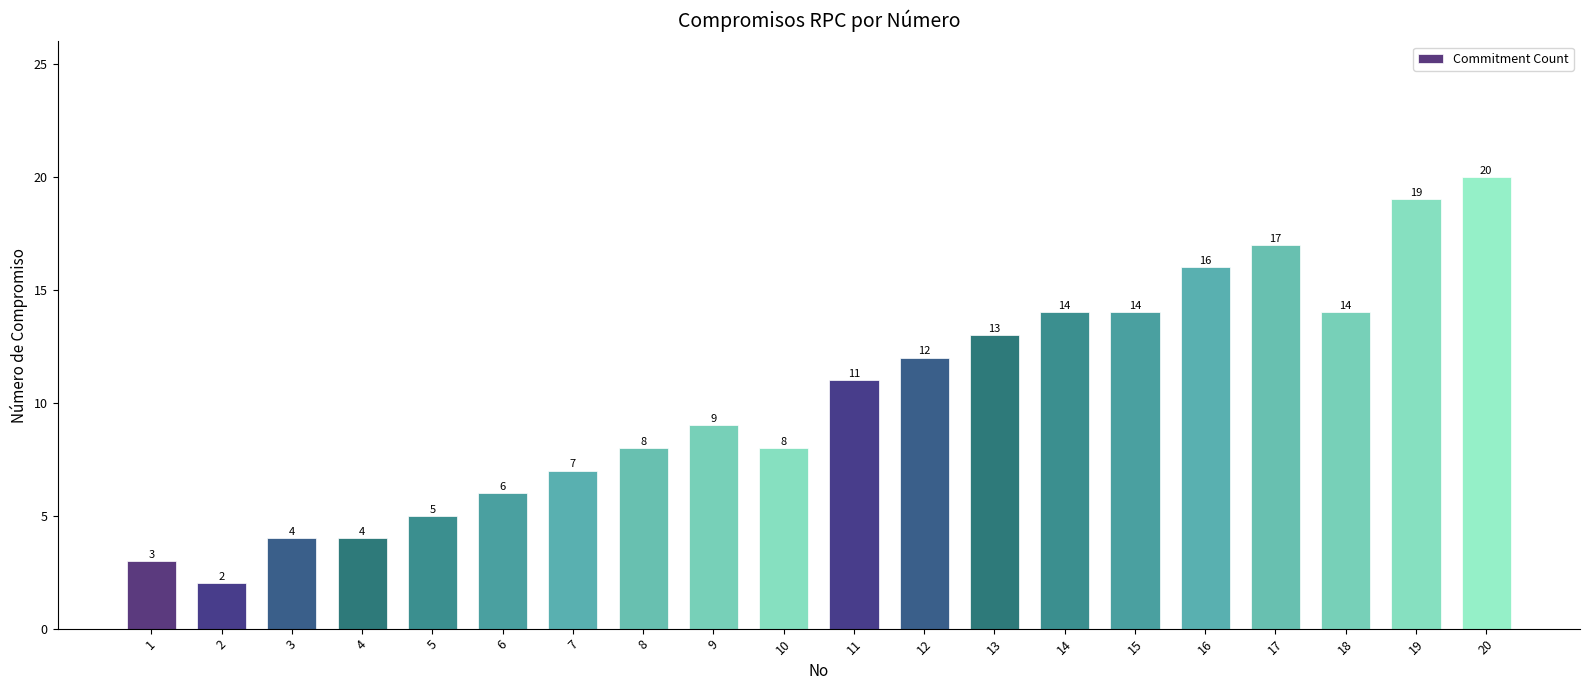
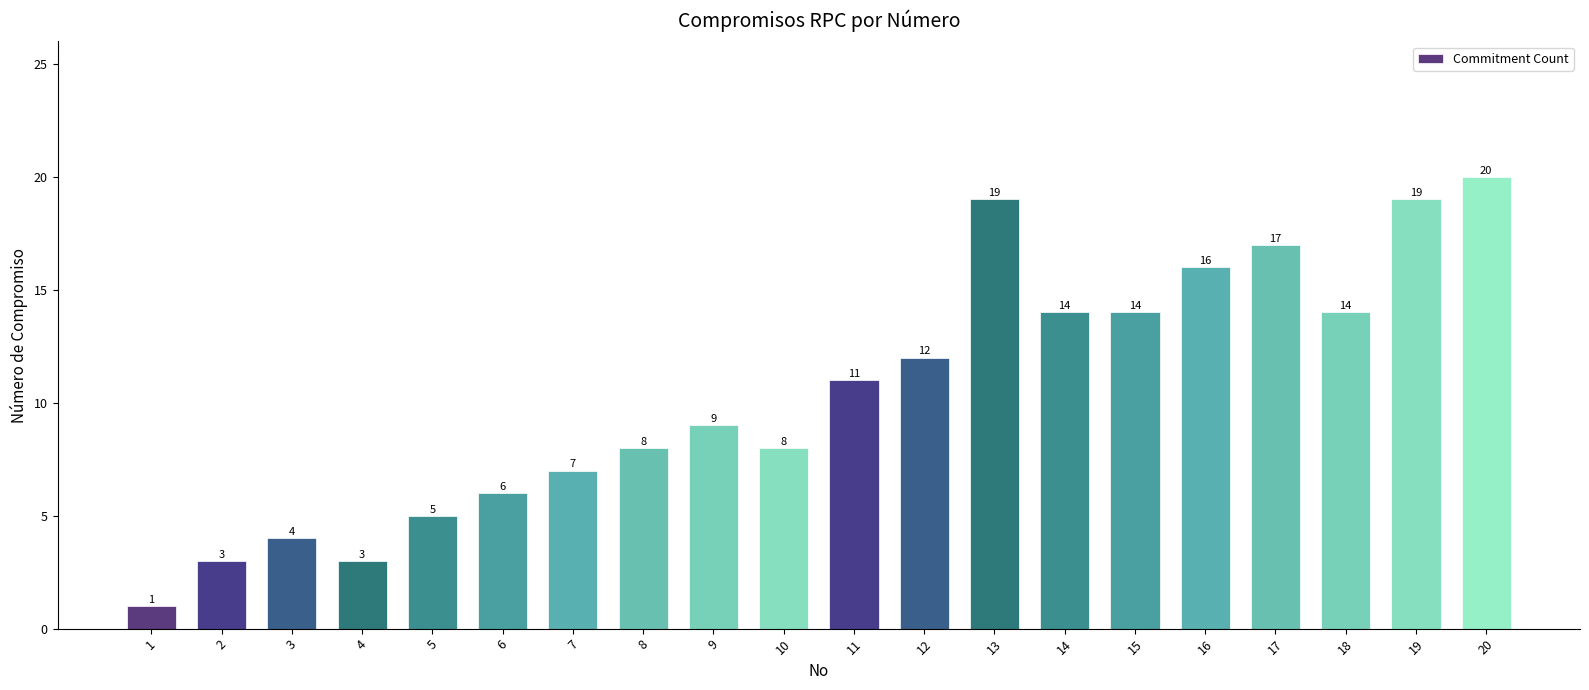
  {
-   "1": 3,
-   "2": 2,
+   "1": 1,
+   "2": 3,
    "3": 4,
-   "4": 4,
+   "4": 3,
    "5": 5,
    "6": 6,
    "7": 7,
    "8": 8,
    "9": 9,
    "10": 8,
    "11": 11,
    "12": 12,
-   "13": 13,
+   "13": 19,
    "14": 14,
    "15": 14,
    "16": 16,
    "17": 17,
    "18": 14,
    "19": 19,
    "20": 20
  }
